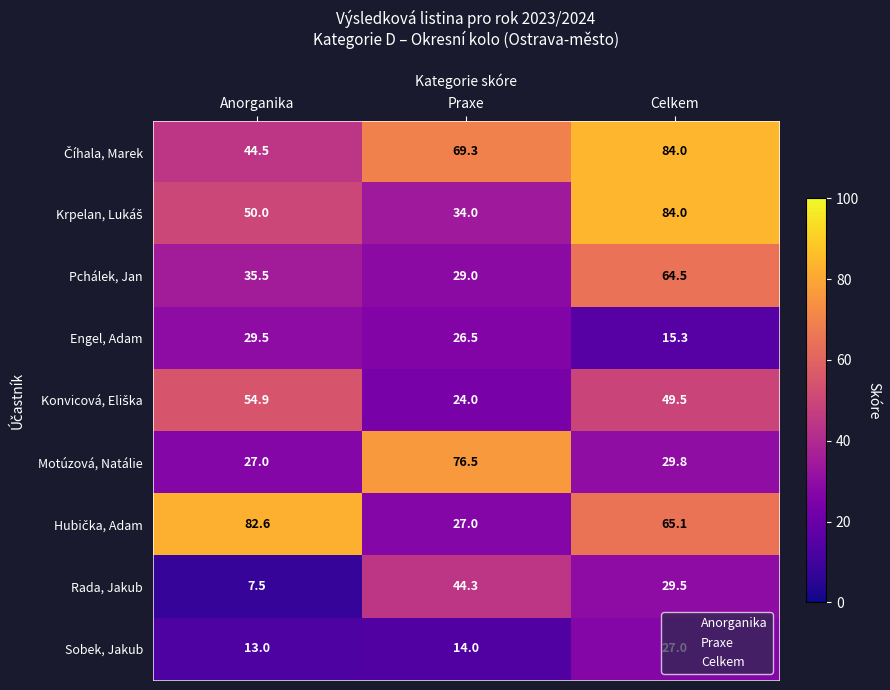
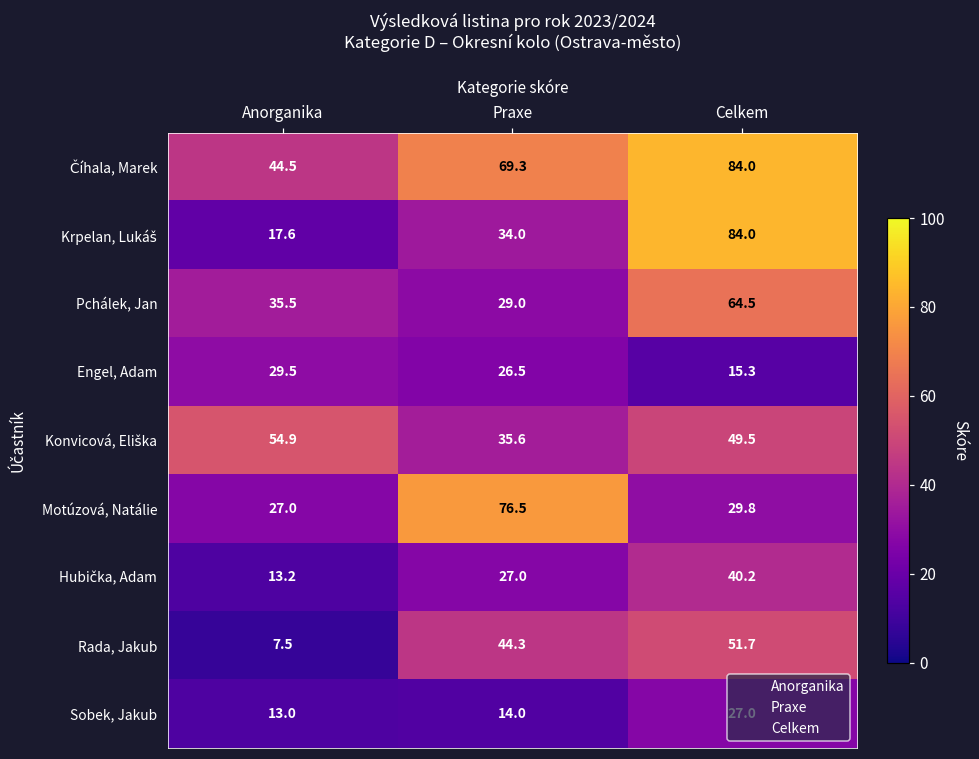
  {
    "Číhala, Marek": {
      "Anorganika": 44.5,
      "Praxe": 69.3,
      "Celkem": 84.0
    },
    "Krpelan, Lukáš": {
-     "Anorganika": 50.0,
+     "Anorganika": 17.6,
      "Praxe": 34.0,
      "Celkem": 84.0
    },
    "Pchálek, Jan": {
      "Anorganika": 35.5,
      "Praxe": 29.0,
      "Celkem": 64.5
    },
    "Engel, Adam": {
      "Anorganika": 29.5,
      "Praxe": 26.5,
      "Celkem": 15.3
    },
    "Konvicová, Eliška": {
      "Anorganika": 54.9,
-     "Praxe": 24.0,
+     "Praxe": 35.6,
      "Celkem": 49.5
    },
    "Motúzová, Natálie": {
      "Anorganika": 27.0,
      "Praxe": 76.5,
      "Celkem": 29.8
    },
    "Hubička, Adam": {
-     "Anorganika": 82.6,
+     "Anorganika": 13.2,
      "Praxe": 27.0,
-     "Celkem": 65.1
+     "Celkem": 40.2
    },
    "Rada, Jakub": {
      "Anorganika": 7.5,
      "Praxe": 44.3,
-     "Celkem": 29.5
+     "Celkem": 51.7
    },
    "Sobek, Jakub": {
      "Anorganika": 13.0,
      "Praxe": 14.0
    }
  }
